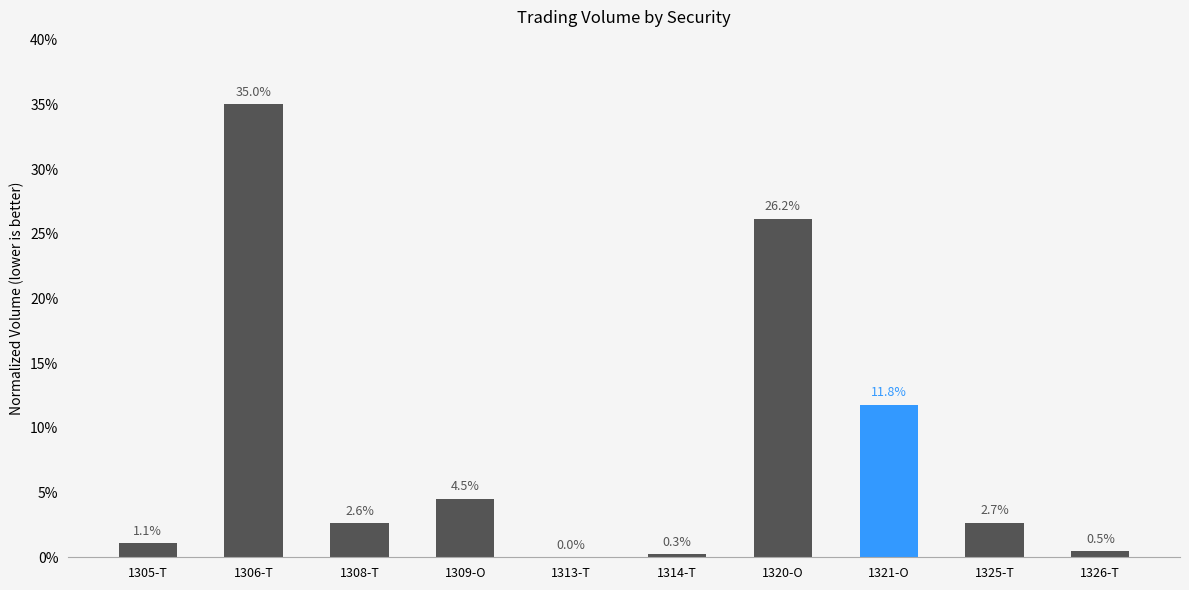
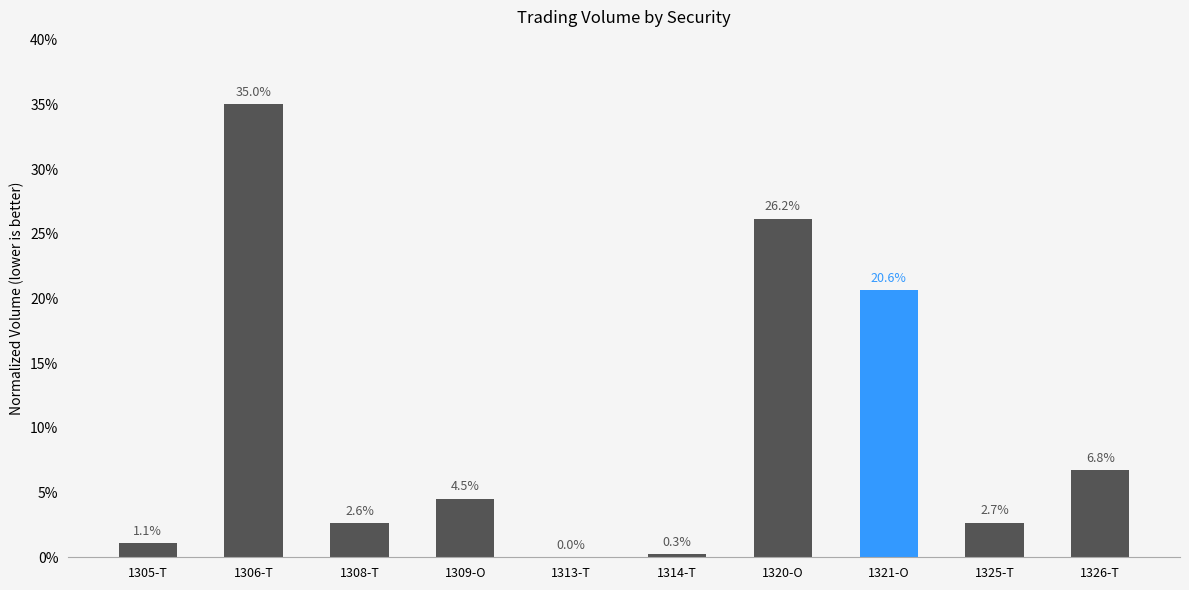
  {
    "1305-T": "1.1%",
    "1306-T": "35.0%",
    "1308-T": "2.6%",
    "1309-O": "4.5%",
    "1313-T": "0.0%",
    "1314-T": "0.3%",
    "1320-O": "26.2%",
-   "1321-O": "11.8%",
+   "1321-O": "20.6%",
    "1325-T": "2.7%",
-   "1326-T": "0.5%"
+   "1326-T": "6.8%"
  }
